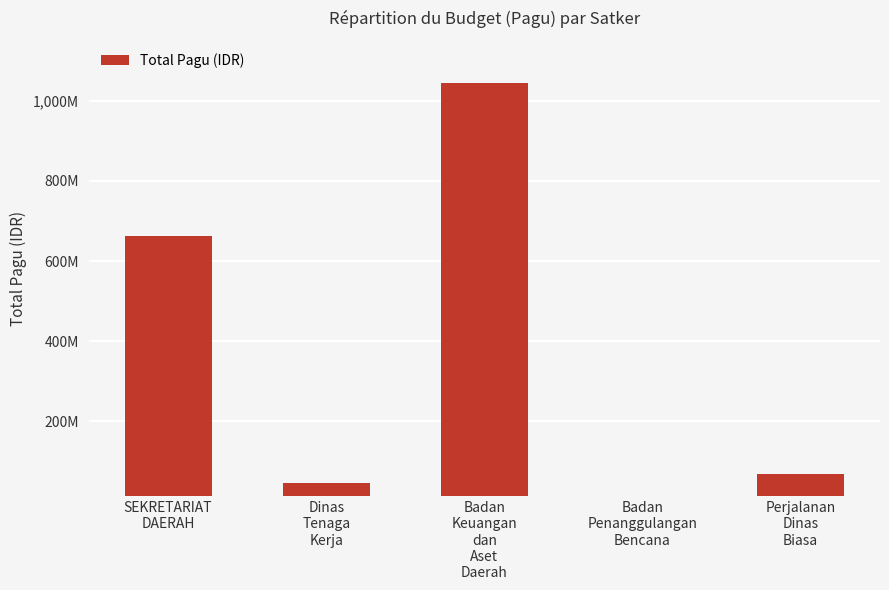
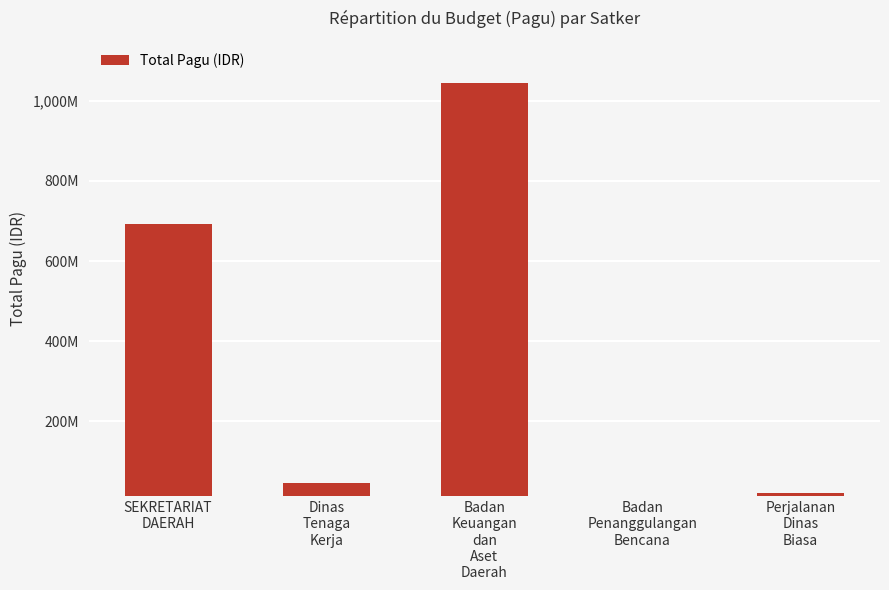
  {
-   "SEKRETARIAT DAERAH": "660,000,000",
+   "SEKRETARIAT DAERAH": "690,000,000",
    "Dinas Tenaga Kerja": "50,000,000",
    "Badan Keuangan dan Aset Daerah": "1,040,000,000",
    "Badan Penanggulangan Bencana": "10,000,000",
-   "Perjalanan Dinas Biasa": "70,000,000"
+   "Perjalanan Dinas Biasa": "20,000,000"
  }
